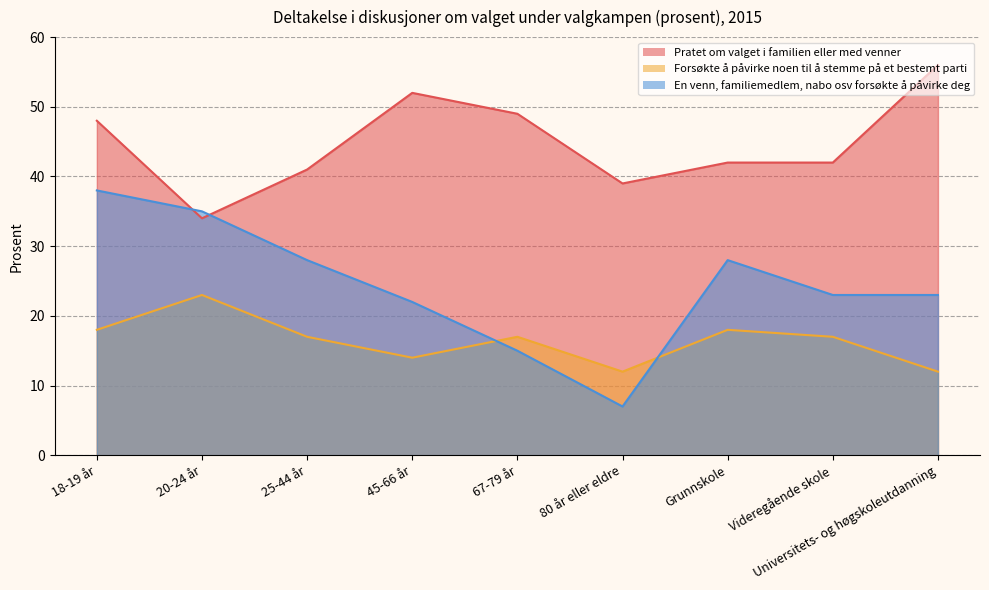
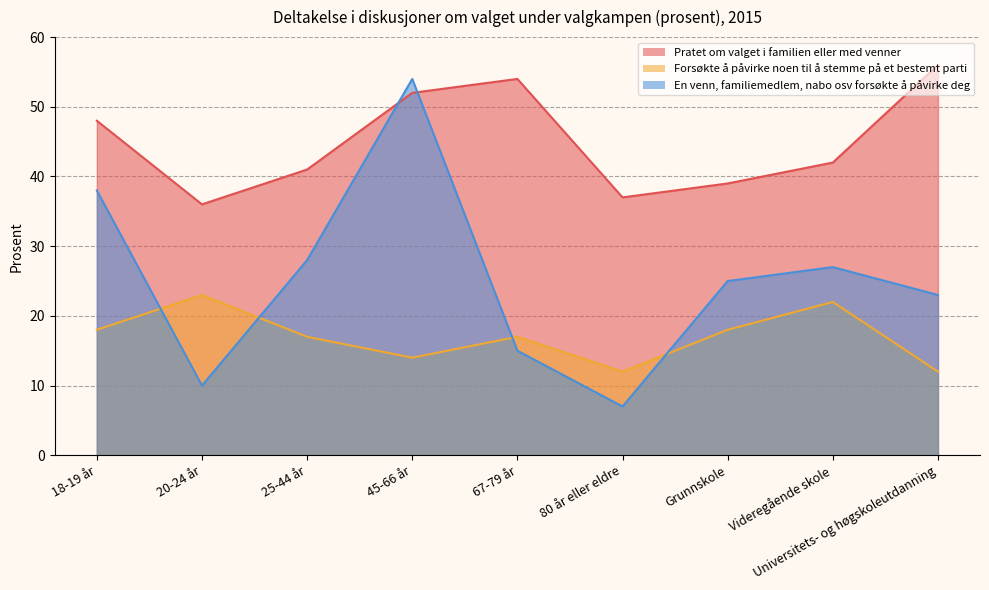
  {
    "Pratet om valget i familien eller med venner": {
      "18-19 år": 48,
-     "20-24 år": 34,
+     "20-24 år": 36,
      "25-44 år": 41,
      "45-66 år": 52,
-     "67-79 år": 49,
-     "80 år eller eldre": 39,
-     "Grunnskole": 42,
+     "67-79 år": 54,
+     "80 år eller eldre": 37,
+     "Grunnskole": 39,
      "Videregående skole": 42
    },
    "Forsøkte å påvirke noen til å stemme på et bestemt parti": {
      "18-19 år": 18,
      "20-24 år": 23,
      "25-44 år": 17,
      "45-66 år": 14,
      "67-79 år": 17,
      "80 år eller eldre": 12,
      "Grunnskole": 18,
-     "Videregående skole": 17,
+     "Videregående skole": 22,
      "Universitets- og høgskoleutdanning": 12
    },
    "En venn, familiemedlem, nabo osv forsøkte å påvirke deg": {
      "18-19 år": 38,
-     "20-24 år": 35,
+     "20-24 år": 10,
      "25-44 år": 28,
-     "45-66 år": 22,
+     "45-66 år": 54,
      "67-79 år": 15,
      "80 år eller eldre": 7,
-     "Grunnskole": 28,
-     "Videregående skole": 23,
+     "Grunnskole": 25,
+     "Videregående skole": 27,
      "Universitets- og høgskoleutdanning": 23
    }
  }
